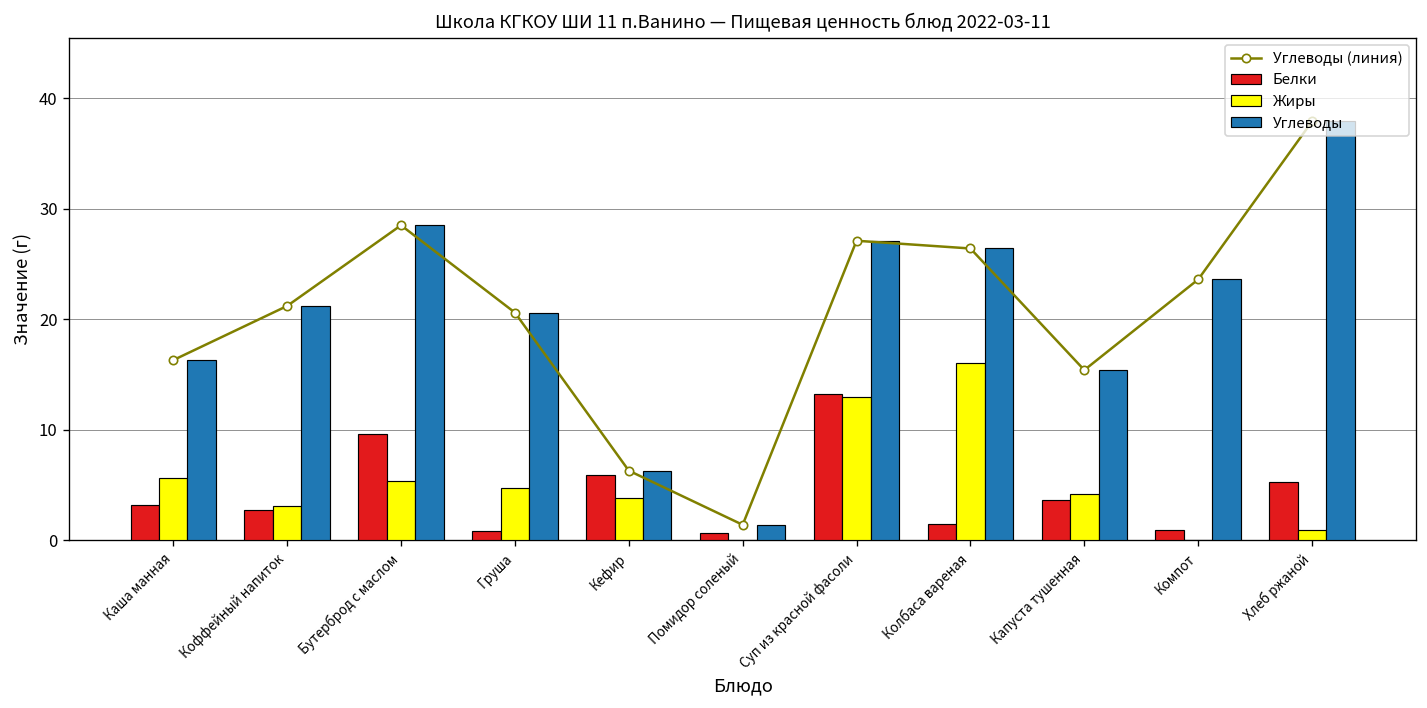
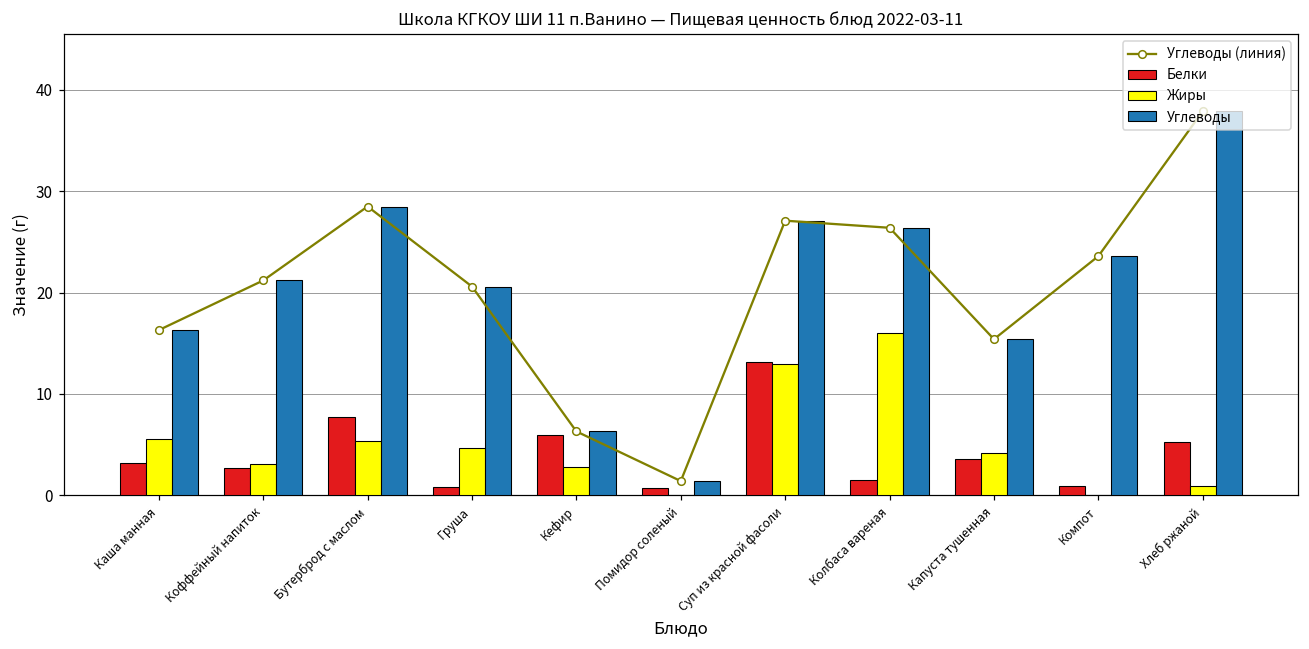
  {
    "Белки": {
      "Каша манная": 3,
      "Коффейный напиток": 3,
-     "Бутерброд с маслом": 10,
+     "Бутерброд с маслом": 8,
      "Груша": 1,
      "Кефир": 6,
      "Помидор соленый": 1,
      "Суп из красной фасоли": 13,
      "Колбаса вареная": 2,
      "Капуста тушенная": 4,
      "Компот": 1,
      "Хлеб ржаной": 5
    },
    "Углеводы (линия)": {
      "Каша манная": 16,
      "Коффейный напиток": 21,
      "Бутерброд с маслом": 29,
      "Груша": 21,
      "Кефир": 6,
      "Помидор соленый": 1,
      "Суп из красной фасоли": 27,
      "Колбаса вареная": 26,
      "Капуста тушенная": 15,
      "Компот": 24
    },
    "Жиры": {
      "Каша манная": 6,
      "Коффейный напиток": 3,
      "Бутерброд с маслом": 5,
      "Груша": 5,
-     "Кефир": 4,
+     "Кефир": 3,
      "Помидор соленый": 0,
      "Суп из красной фасоли": 13,
      "Колбаса вареная": 16,
      "Капуста тушенная": 4,
      "Компот": 0,
      "Хлеб ржаной": 1
    },
    "Углеводы": {
      "Каша манная": 16,
      "Коффейный напиток": 21,
      "Бутерброд с маслом": 29,
      "Груша": 21,
      "Кефир": 6,
      "Помидор соленый": 1,
      "Суп из красной фасоли": 27,
      "Колбаса вареная": 26,
      "Капуста тушенная": 15,
      "Компот": 24
    }
  }
